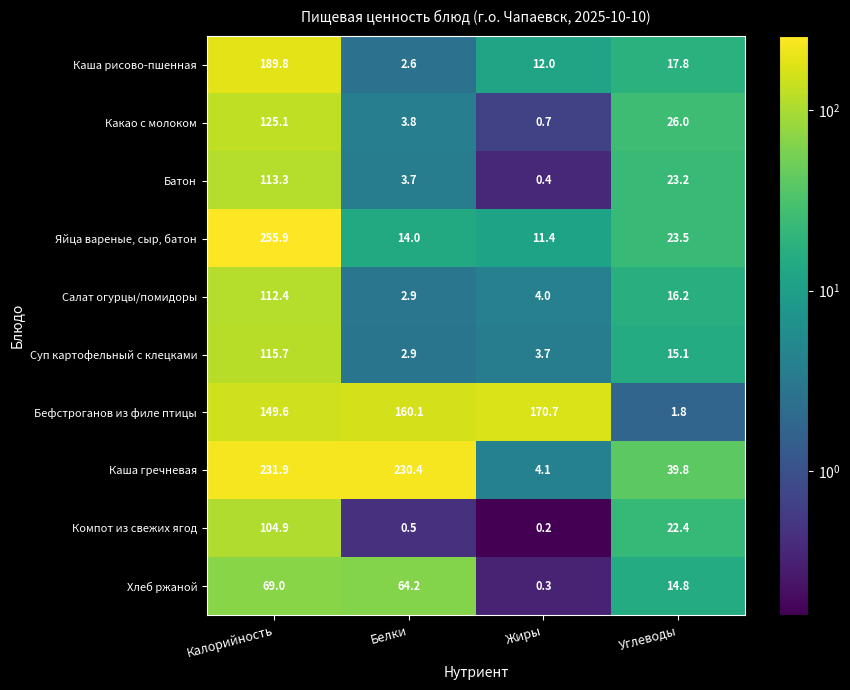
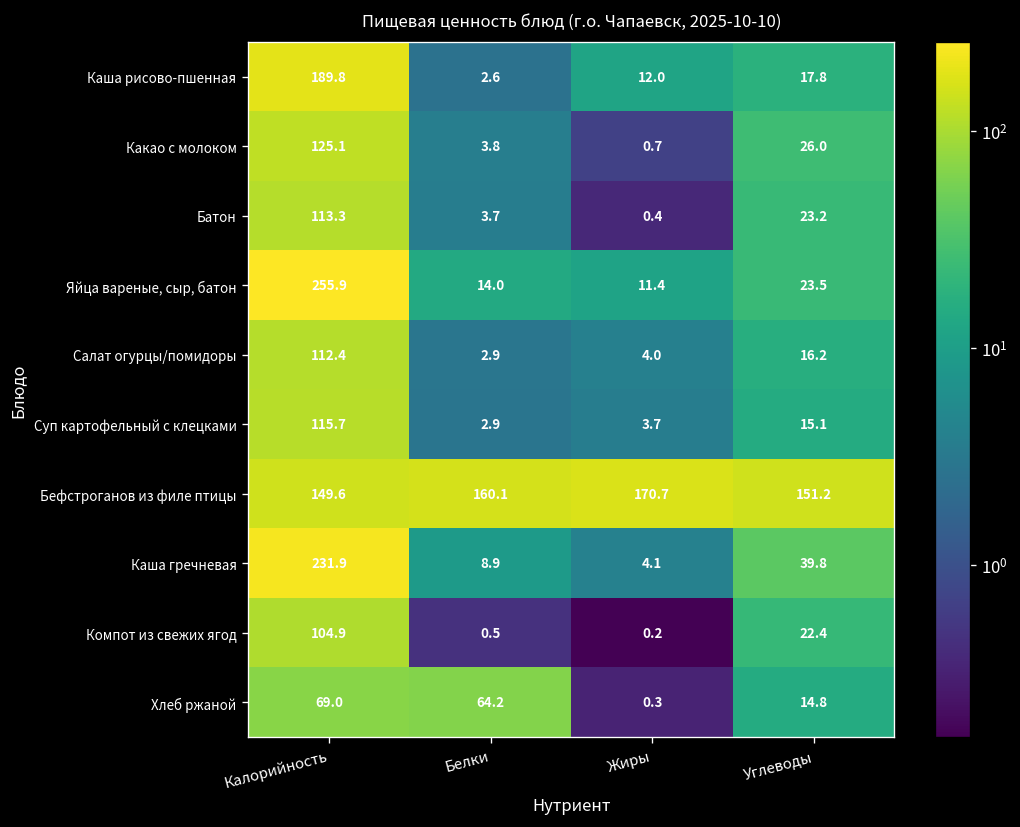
  {
    "Каша рисово-пшенная": {
      "Калорийность": 189.8,
      "Белки": 2.6,
      "Жиры": 12.0,
      "Углеводы": 17.8
    },
    "Какао с молоком": {
      "Калорийность": 125.1,
      "Белки": 3.8,
      "Жиры": 0.7,
      "Углеводы": 26.0
    },
    "Батон": {
      "Калорийность": 113.3,
      "Белки": 3.7,
      "Жиры": 0.4,
      "Углеводы": 23.2
    },
    "Яйца вареные, сыр, батон": {
      "Калорийность": 255.9,
      "Белки": 14.0,
      "Жиры": 11.4,
      "Углеводы": 23.5
    },
    "Салат огурцы/помидоры": {
      "Калорийность": 112.4,
      "Белки": 2.9,
      "Жиры": 4.0,
      "Углеводы": 16.2
    },
    "Суп картофельный с клецками": {
      "Калорийность": 115.7,
      "Белки": 2.9,
      "Жиры": 3.7,
      "Углеводы": 15.1
    },
    "Бефстроганов из филе птицы": {
      "Калорийность": 149.6,
      "Белки": 160.1,
      "Жиры": 170.7,
-     "Углеводы": 1.8
+     "Углеводы": 151.2
    },
    "Каша гречневая": {
      "Калорийность": 231.9,
-     "Белки": 230.4,
+     "Белки": 8.9,
      "Жиры": 4.1,
      "Углеводы": 39.8
    },
    "Компот из свежих ягод": {
      "Калорийность": 104.9,
      "Белки": 0.5,
      "Жиры": 0.2,
      "Углеводы": 22.4
    },
    "Хлеб ржаной": {
      "Калорийность": 69.0,
      "Белки": 64.2,
      "Жиры": 0.3,
      "Углеводы": 14.8
    }
  }
